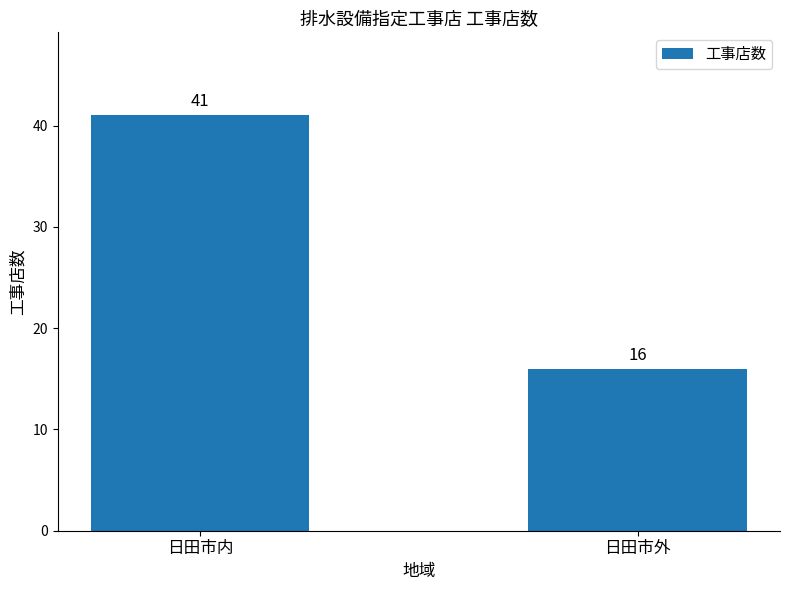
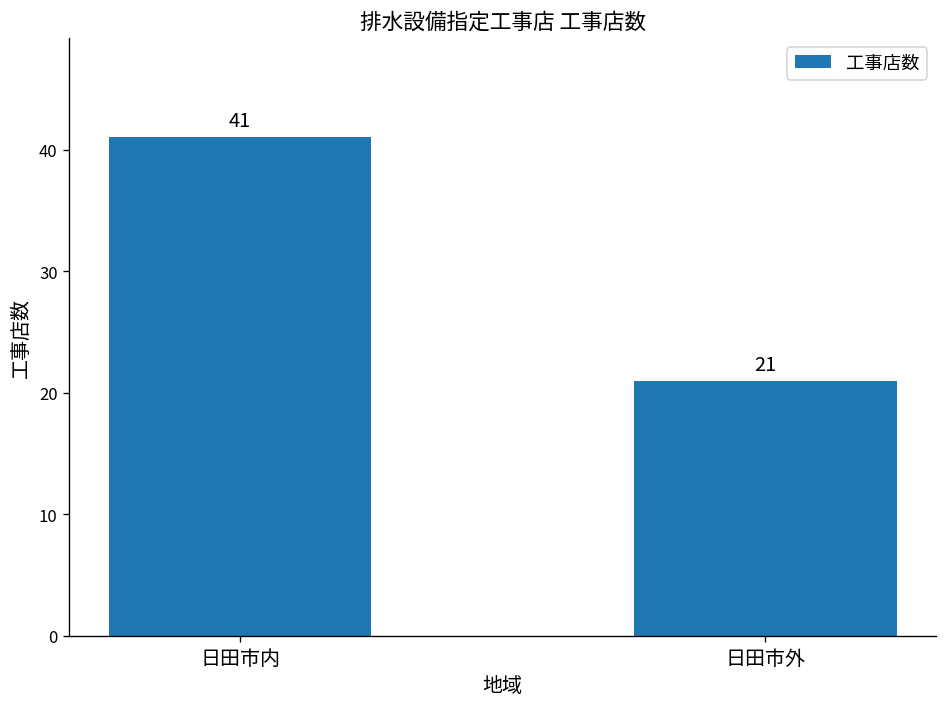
  {
    "日田市内": 41,
-   "日田市外": 16
+   "日田市外": 21
  }
